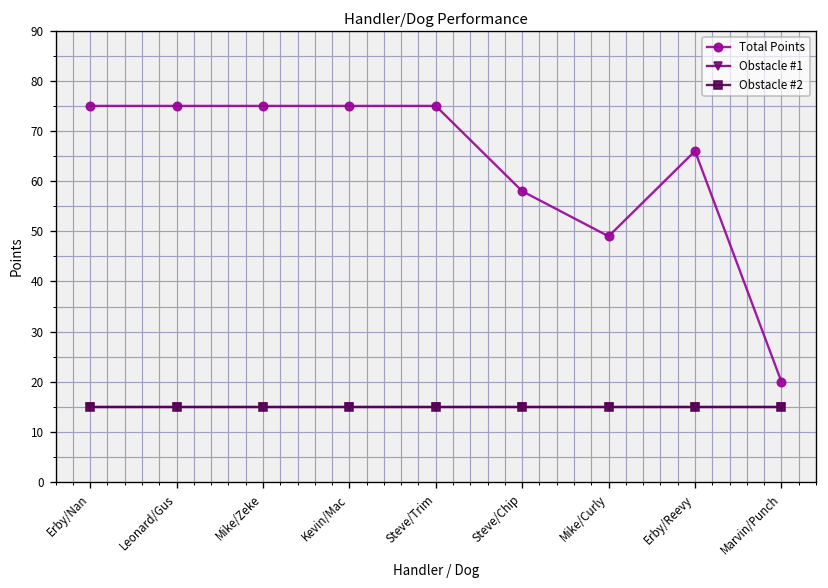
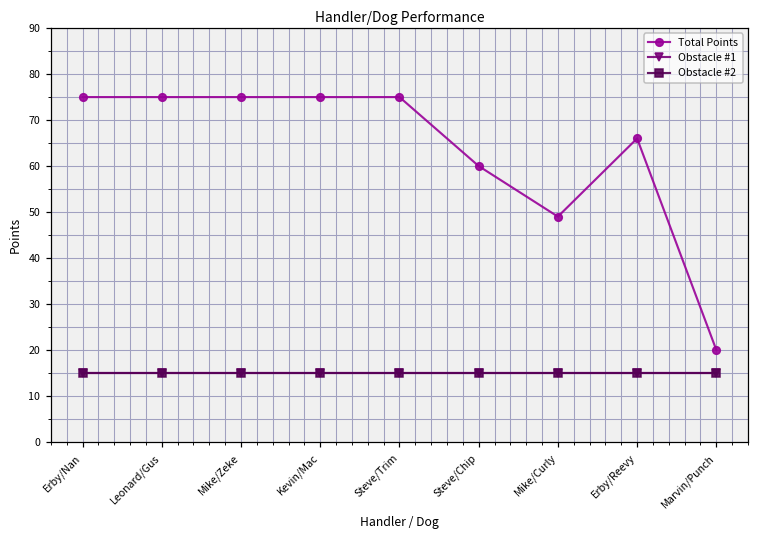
  {
    "Total Points": {
      "Erby/Nan": 75,
      "Leonard/Gus": 75,
      "Mike/Zeke": 75,
      "Kevin/Mac": 75,
      "Steve/Trim": 75,
-     "Steve/Chip": 58,
+     "Steve/Chip": 60,
      "Mike/Curly": 49,
      "Erby/Reevy": 66,
      "Marvin/Punch": 20
    },
    "Obstacle #2": {
      "Erby/Nan": 15,
      "Leonard/Gus": 15,
      "Mike/Zeke": 15,
      "Kevin/Mac": 15,
      "Steve/Trim": 15,
      "Steve/Chip": 15,
      "Mike/Curly": 15,
      "Erby/Reevy": 15,
      "Marvin/Punch": 15
    }
  }
